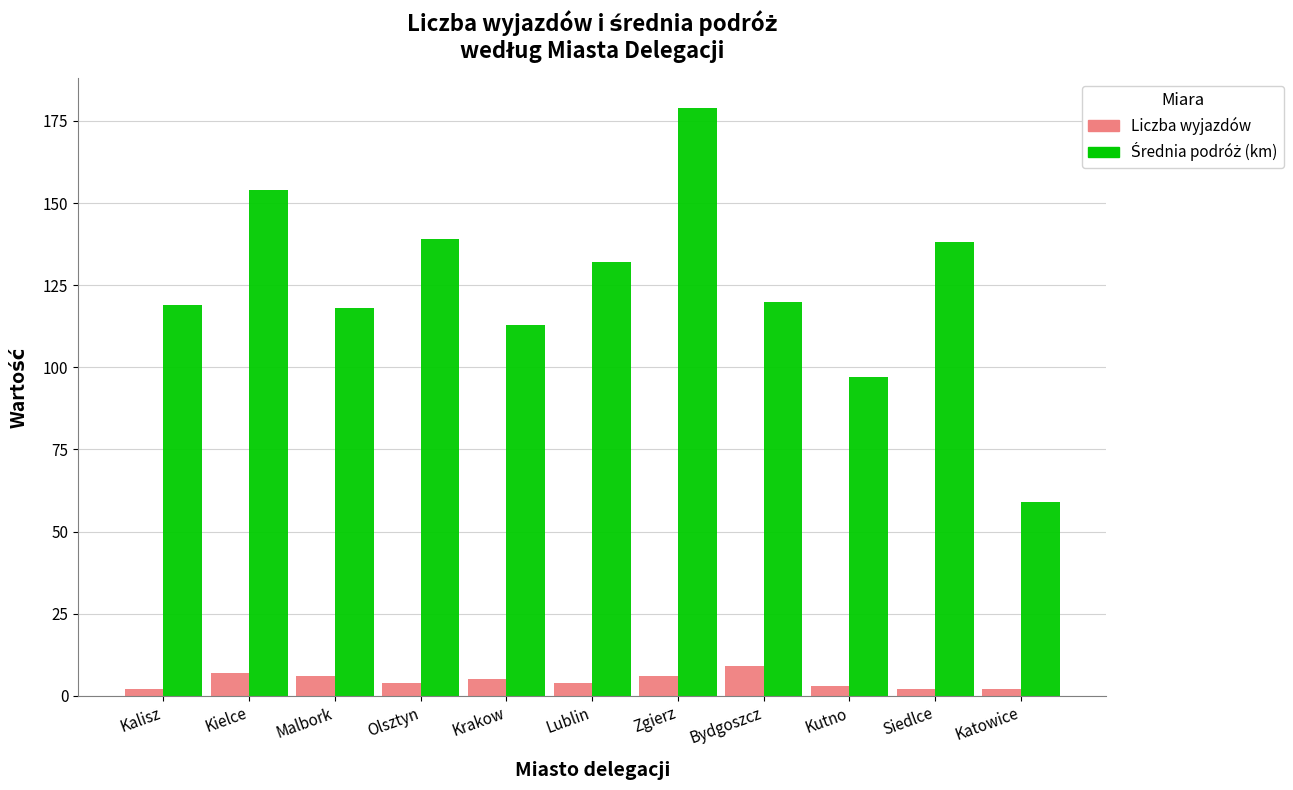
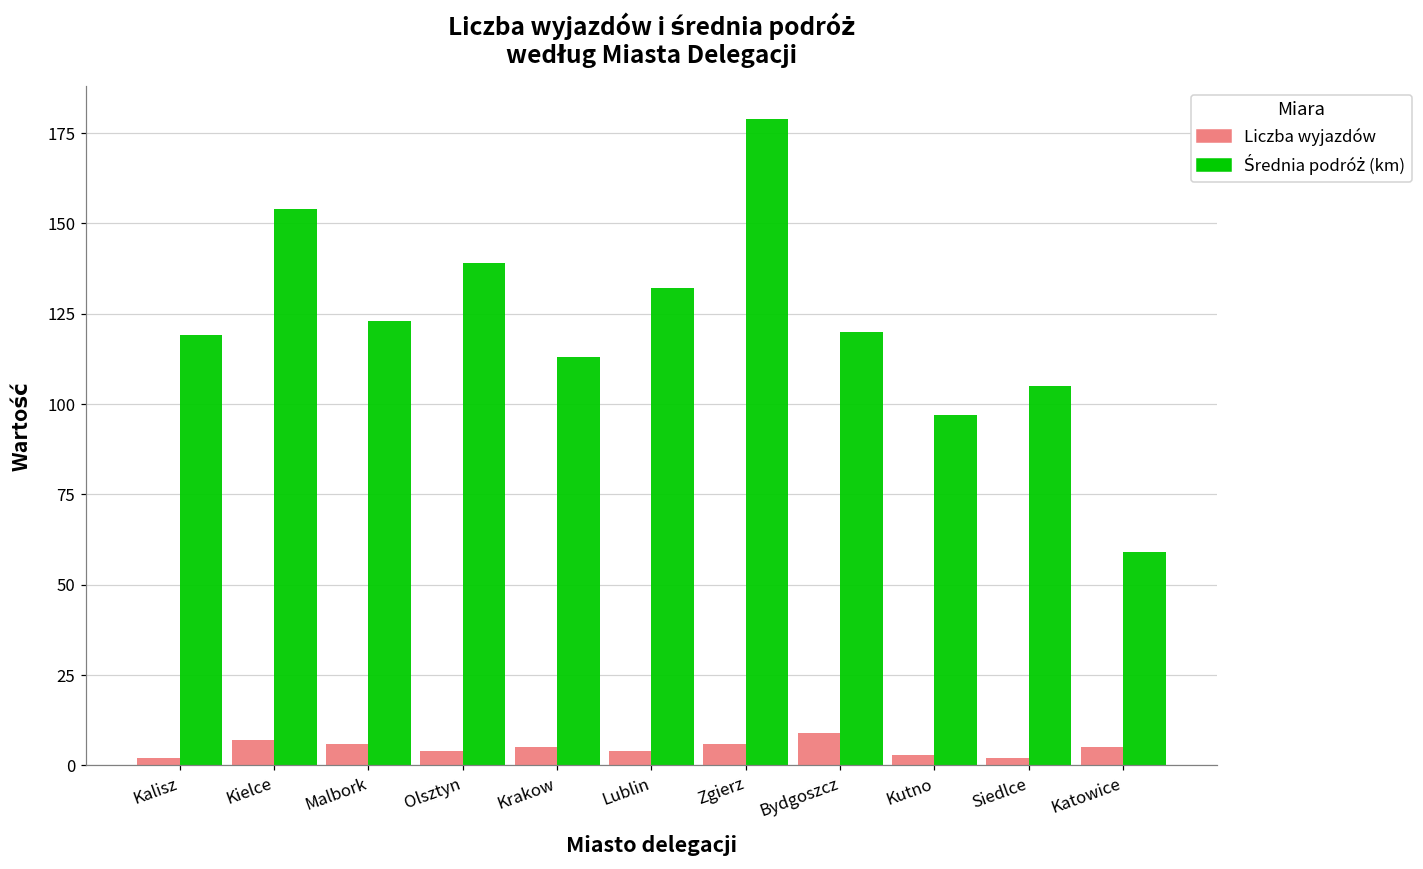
  {
    "Liczba wyjazdów": {
      "Kalisz": 2,
      "Kielce": 7,
      "Malbork": 6,
      "Olsztyn": 4,
      "Krakow": 5,
      "Lublin": 4,
      "Zgierz": 6,
      "Bydgoszcz": 9,
      "Kutno": 3,
      "Siedlce": 2,
-     "Katowice": 2
+     "Katowice": 5
    },
    "Średnia podróż (km)": {
      "Kalisz": 119,
      "Kielce": 154,
-     "Malbork": 118,
+     "Malbork": 123,
      "Olsztyn": 139,
      "Krakow": 113,
      "Lublin": 132,
      "Zgierz": 179,
      "Bydgoszcz": 120,
      "Kutno": 97,
-     "Siedlce": 138,
+     "Siedlce": 105,
      "Katowice": 59
    }
  }
